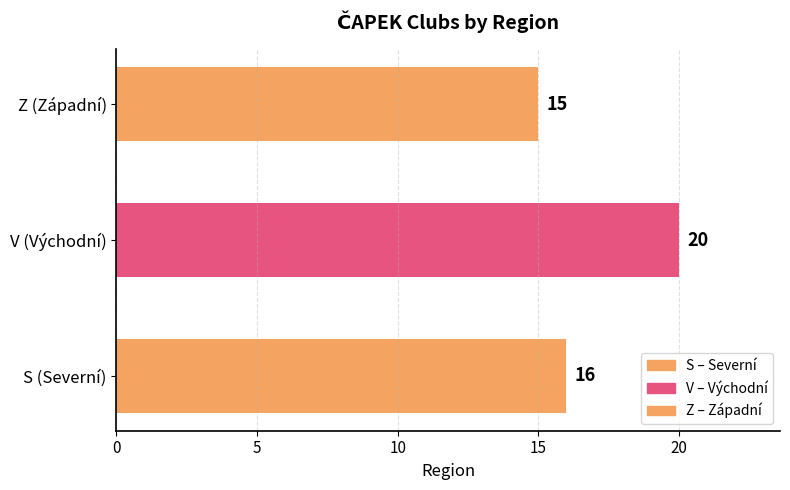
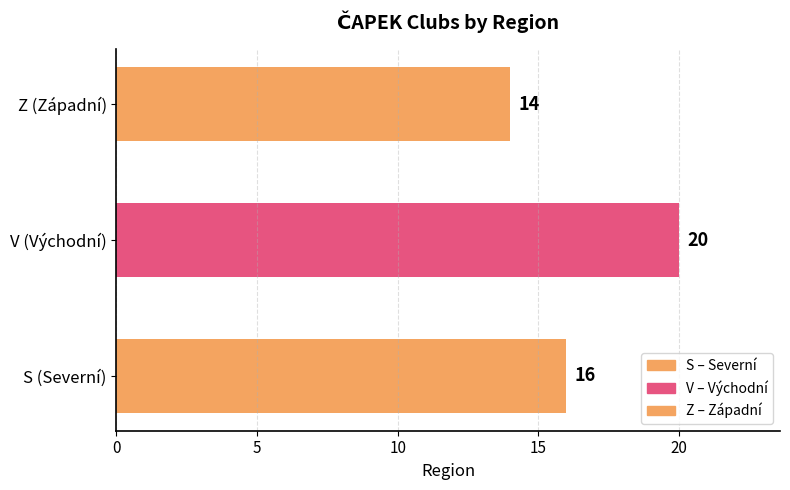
  {
-   "Z (Západní)": 15,
+   "Z (Západní)": 14,
    "V (Východní)": 20,
    "S (Severní)": 16
  }
